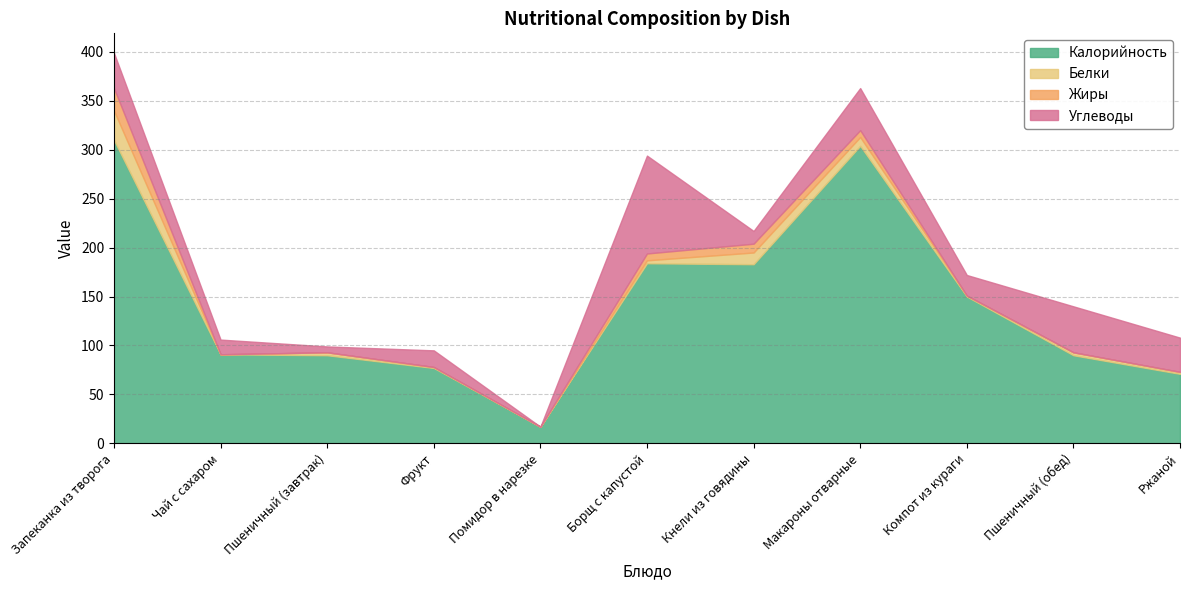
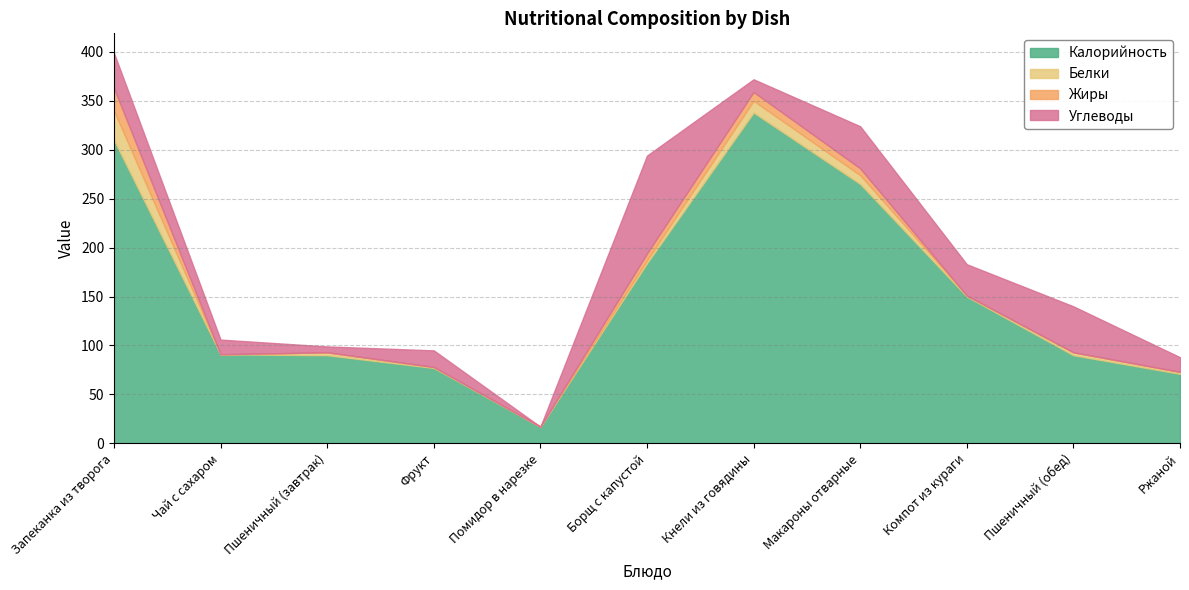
  {
    "Калорийность": {
      "Запеканка из творога": 310,
      "Пшеничный (завтрак)": 90,
      "Борщ с капустой": 180,
-     "Кнели из говядины": 180,
-     "Макароны отварные": 300,
+     "Кнели из говядины": 340,
+     "Макароны отварные": 270,
      "Пшеничный (обед)": 90
    },
    "Углеводы": {
      "Запеканка из творога": 40,
      "Чай с сахаром": 20,
      "Пшеничный (завтрак)": 10,
      "Фрукт": 20,
      "Борщ с капустой": 100,
      "Кнели из говядины": 10,
      "Макароны отварные": 40,
-     "Компот из кураги": 20,
+     "Компот из кураги": 30,
      "Пшеничный (обед)": 50,
-     "Ржаной": 40
+     "Ржаной": 20
    }
  }
